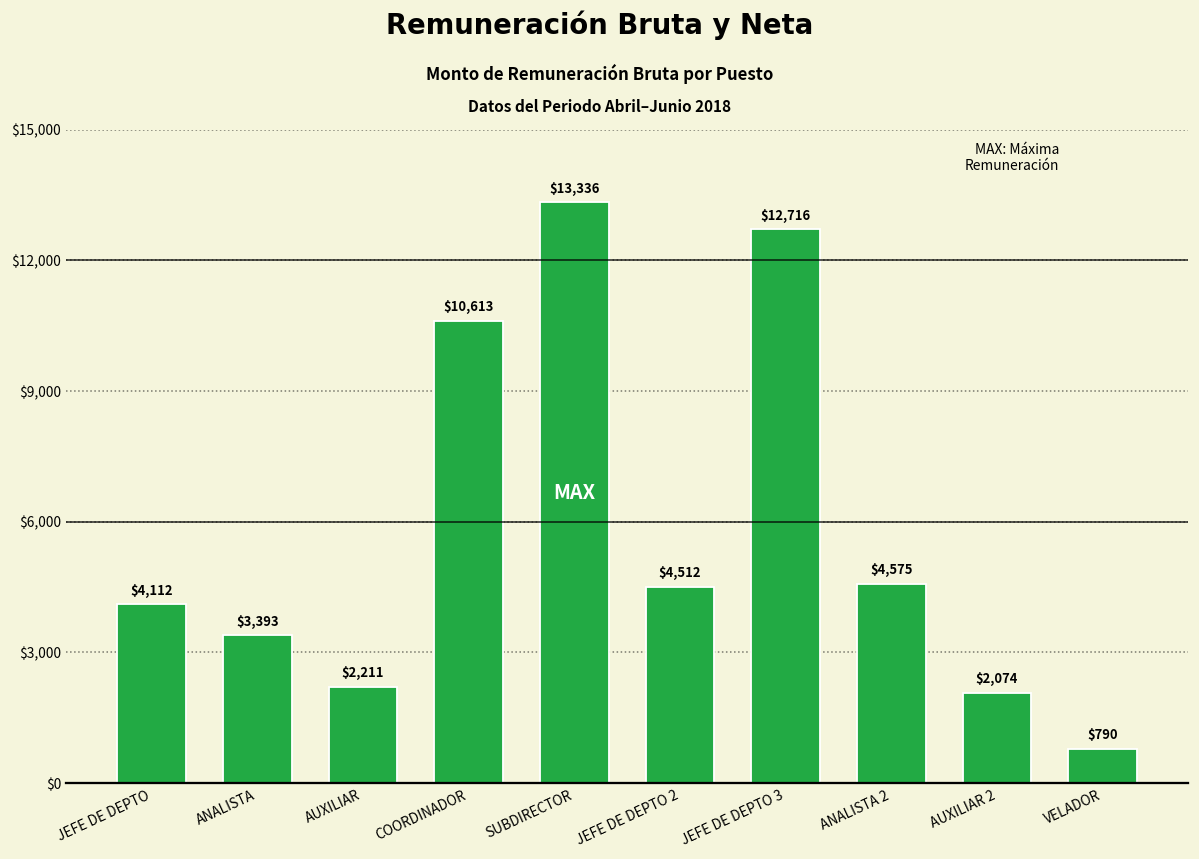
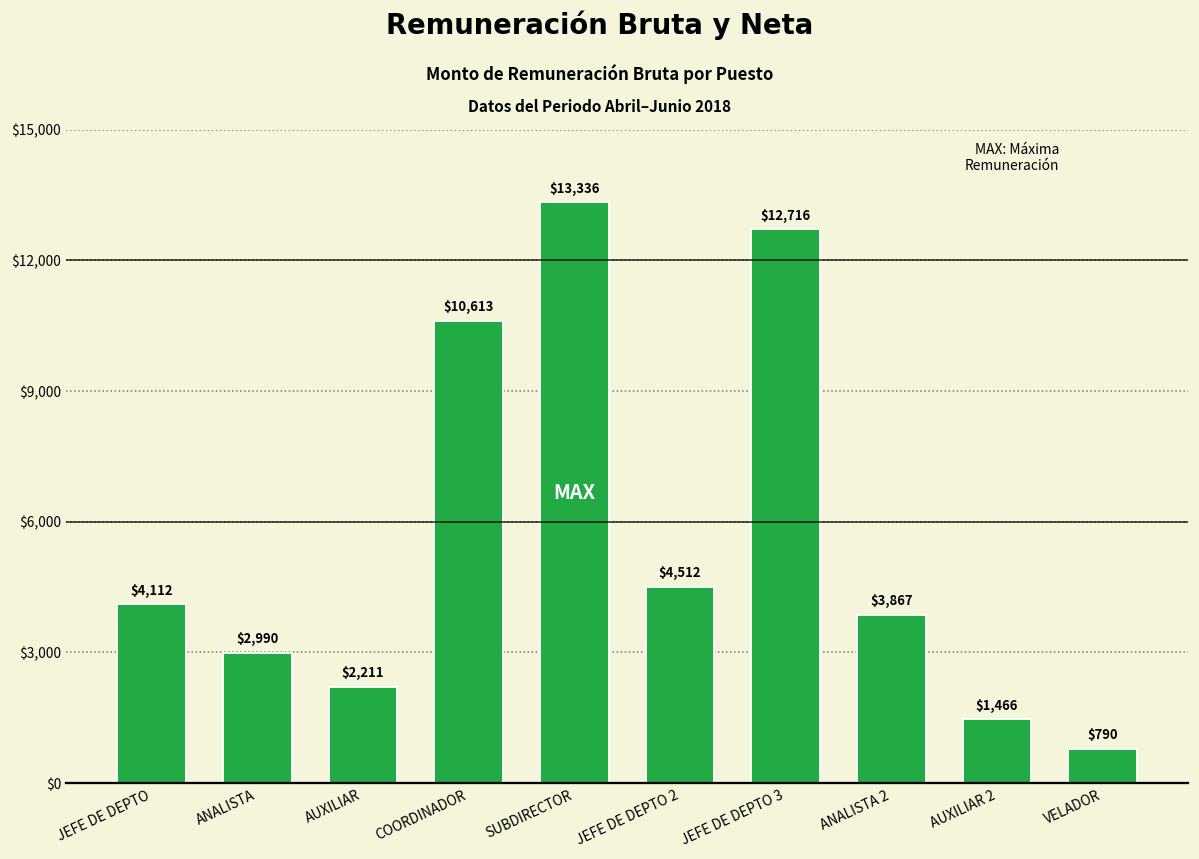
  {
    "JEFE DE DEPTO": "$4,112",
-   "ANALISTA": "$3,393",
+   "ANALISTA": "$2,990",
    "AUXILIAR": "$2,211",
    "COORDINADOR": "$10,613",
    "SUBDIRECTOR": "$13,336",
    "JEFE DE DEPTO 2": "$4,512",
    "JEFE DE DEPTO 3": "$12,716",
-   "ANALISTA 2": "$4,575",
-   "AUXILIAR 2": "$2,074",
+   "ANALISTA 2": "$3,867",
+   "AUXILIAR 2": "$1,466",
    "VELADOR": "$790"
  }
